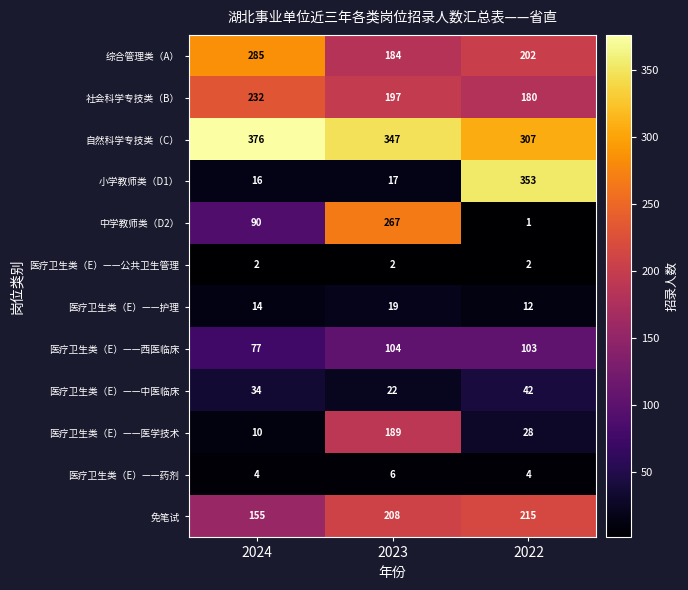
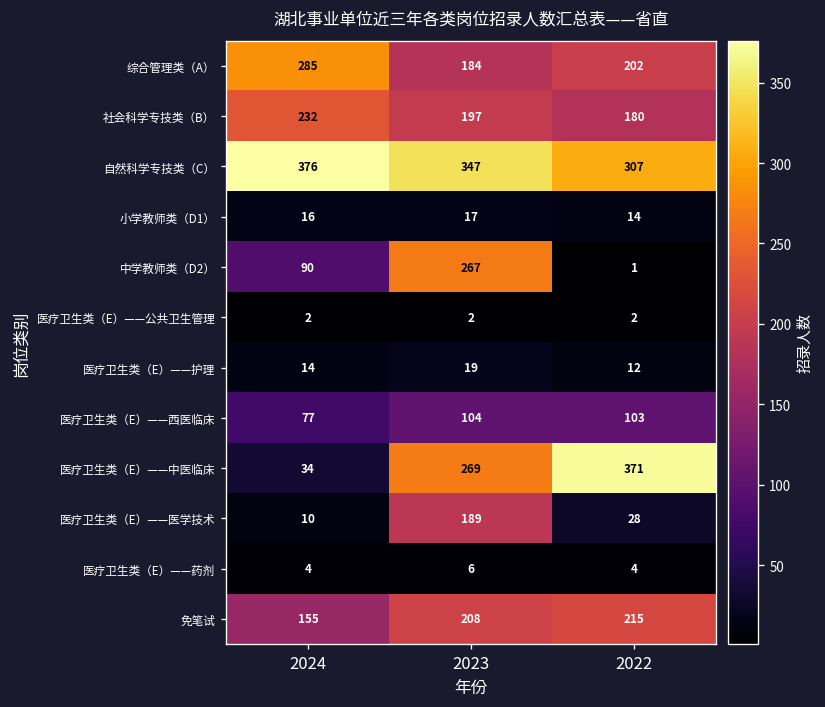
  {
    "综合管理类（A）": {
      "2024": 285,
      "2023": 184,
      "2022": 202
    },
    "社会科学专技类（B）": {
      "2024": 232,
      "2023": 197,
      "2022": 180
    },
    "自然科学专技类（C）": {
      "2024": 376,
      "2023": 347,
      "2022": 307
    },
    "小学教师类（D1）": {
      "2024": 16,
      "2023": 17,
-     "2022": 353
+     "2022": 14
    },
    "中学教师类（D2）": {
      "2024": 90,
      "2023": 267,
      "2022": 1
    },
    "医疗卫生类（E）——公共卫生管理": {
      "2024": 2,
      "2023": 2,
      "2022": 2
    },
    "医疗卫生类（E）——护理": {
      "2024": 14,
      "2023": 19,
      "2022": 12
    },
    "医疗卫生类（E）——西医临床": {
      "2024": 77,
      "2023": 104,
      "2022": 103
    },
    "医疗卫生类（E）——中医临床": {
      "2024": 34,
-     "2023": 22,
-     "2022": 42
+     "2023": 269,
+     "2022": 371
    },
    "医疗卫生类（E）——医学技术": {
      "2024": 10,
      "2023": 189,
      "2022": 28
    },
    "医疗卫生类（E）——药剂": {
      "2024": 4,
      "2023": 6,
      "2022": 4
    },
    "免笔试": {
      "2024": 155,
      "2023": 208,
      "2022": 215
    }
  }
